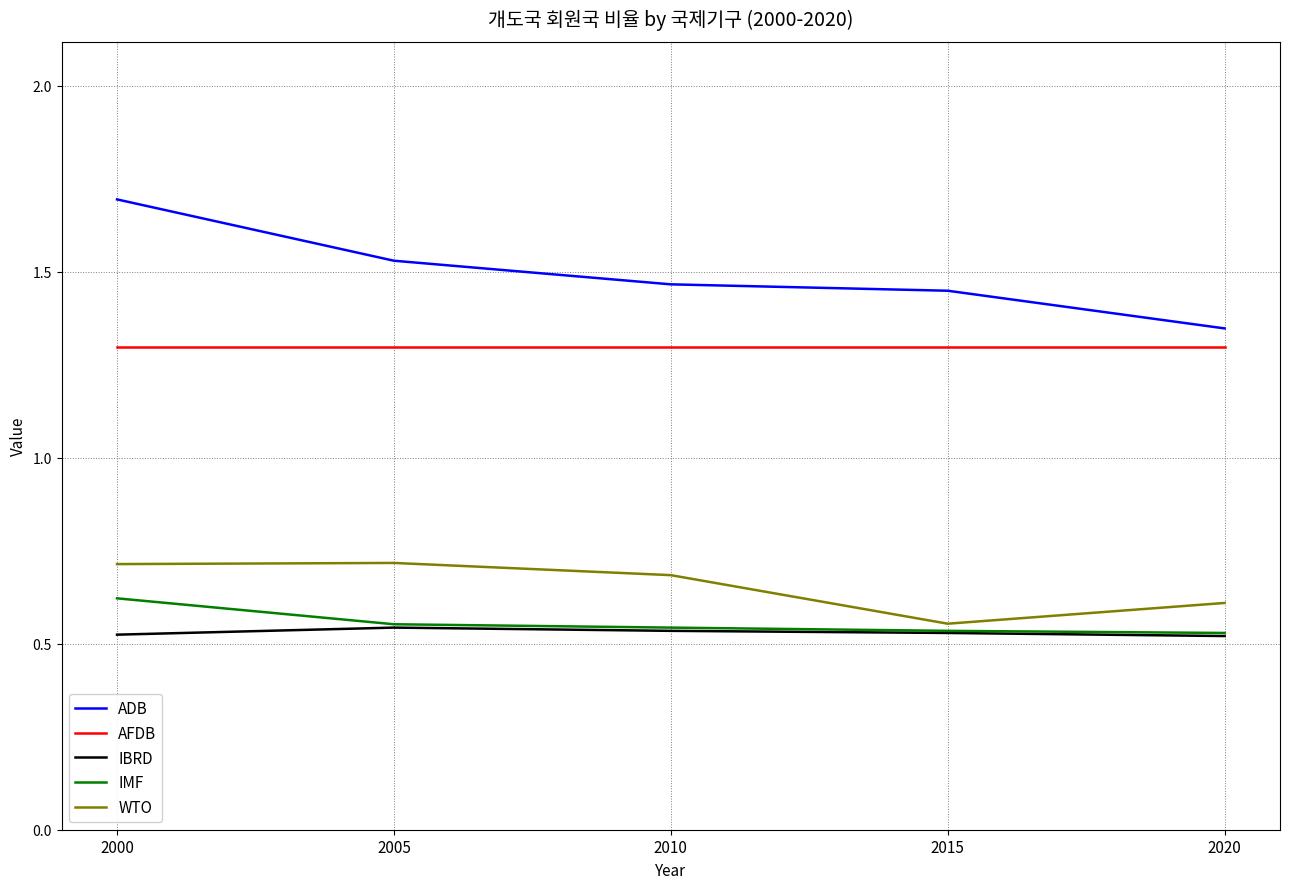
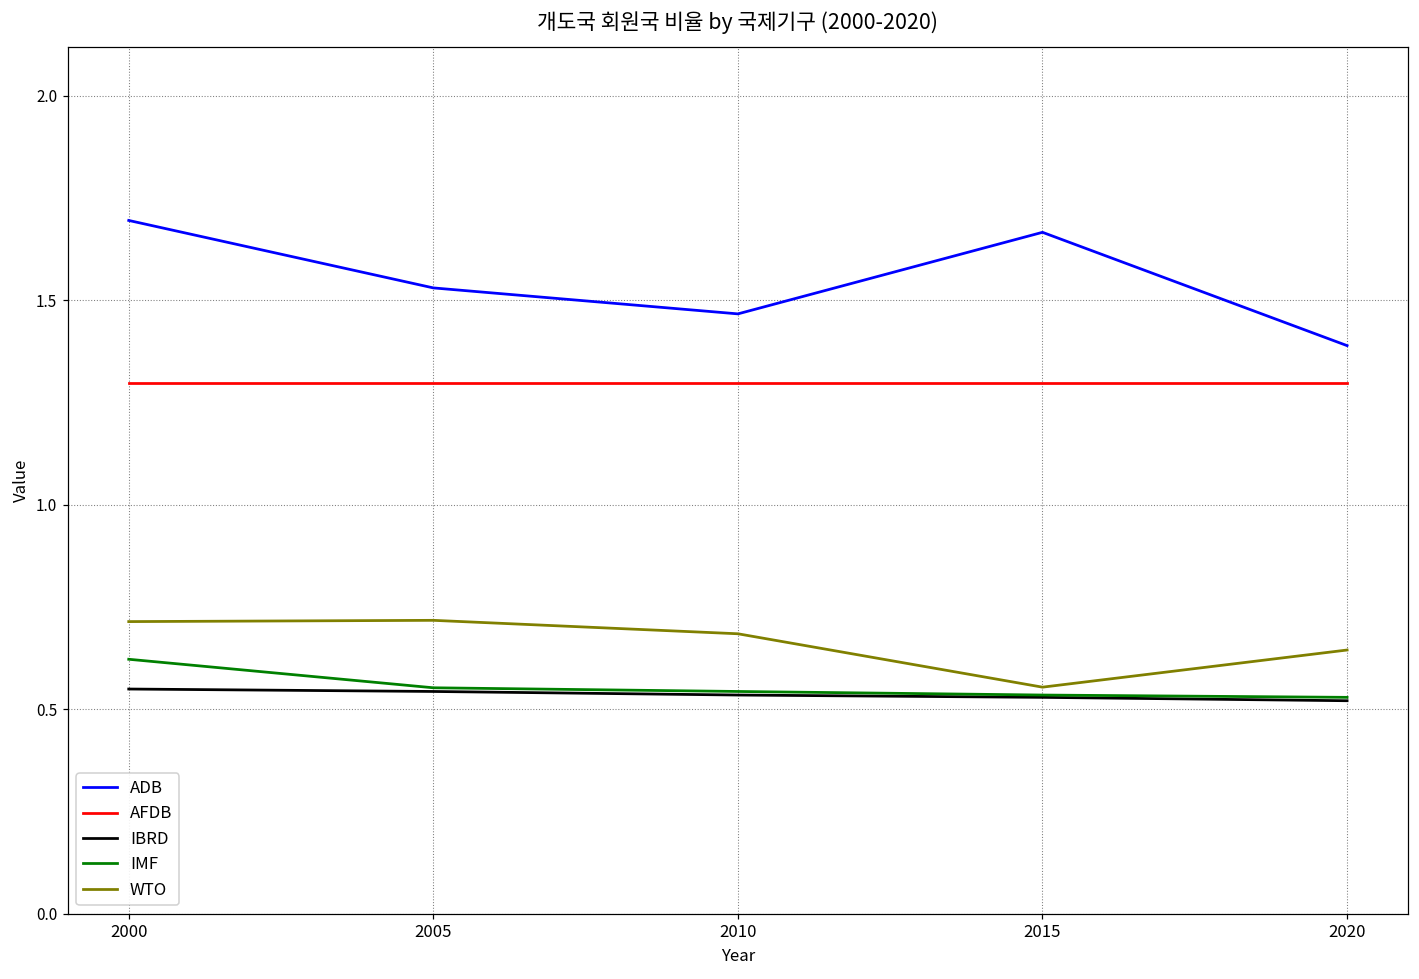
  {
    "ADB": {
      "2000": 1.69,
      "2005": 1.53,
      "2010": 1.47,
-     "2015": 1.45,
-     "2020": 1.35
+     "2015": 1.67,
+     "2020": 1.39
    },
    "AFDB": {
      "2000": 1.30,
      "2005": 1.30,
      "2010": 1.30,
      "2015": 1.30,
      "2020": 1.30
    },
    "IBRD": {
-     "2000": 0.52,
+     "2000": 0.55,
      "2005": 0.54,
      "2010": 0.53,
      "2020": 0.52
    },
    "IMF": {
      "2000": 0.62,
      "2005": 0.55,
      "2010": 0.54,
      "2020": 0.53
    },
    "WTO": {
      "2000": 0.71,
      "2005": 0.72,
      "2010": 0.68,
      "2015": 0.55,
-     "2020": 0.61
+     "2020": 0.64
    }
  }
